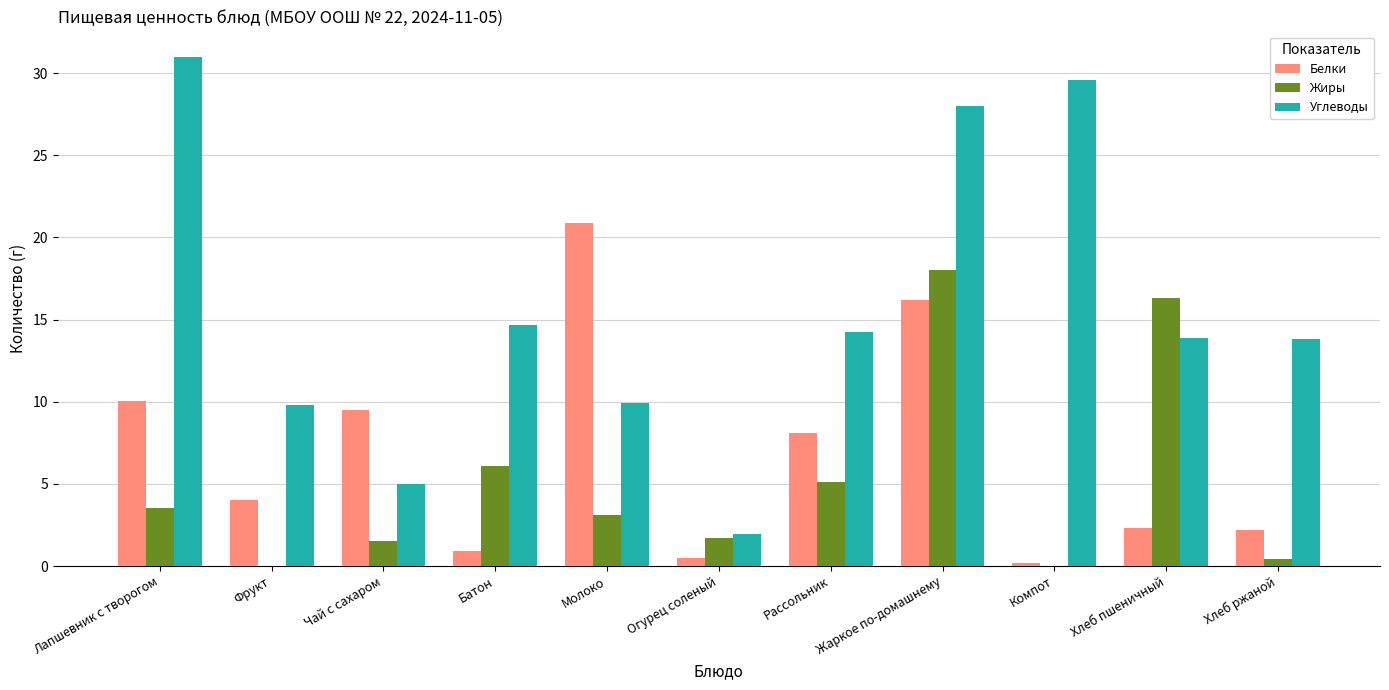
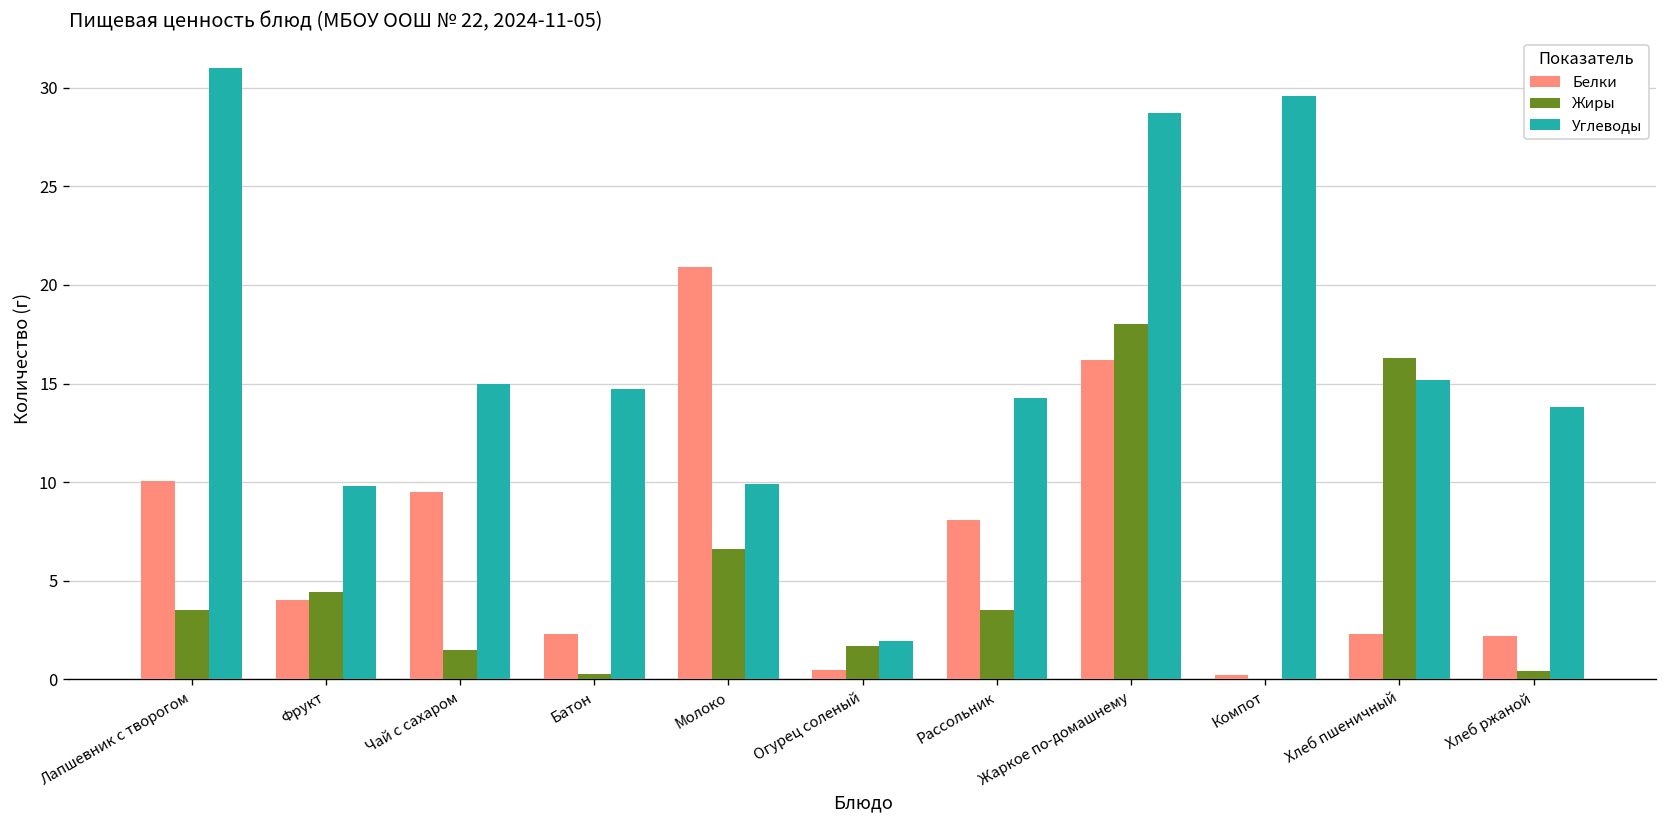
  {
    "Белки": {
      "Лапшевник с творогом": 10.1,
      "Фрукт": 4.0,
      "Чай с сахаром": 9.5,
-     "Батон": 0.9,
+     "Батон": 2.3,
      "Молоко": 20.9,
      "Огурец соленый": 0.5,
      "Рассольник": 8.1,
      "Жаркое по-домашнему": 16.2,
      "Компот": 0.2,
      "Хлеб пшеничный": 2.3,
      "Хлеб ржаной": 2.2
    },
    "Жиры": {
      "Лапшевник с творогом": 3.5,
-     "Фрукт": 0.0,
+     "Фрукт": 4.4,
      "Чай с сахаром": 1.5,
-     "Батон": 6.1,
-     "Молоко": 3.1,
+     "Батон": 0.3,
+     "Молоко": 6.6,
      "Огурец соленый": 1.7,
-     "Рассольник": 5.1,
+     "Рассольник": 3.5,
      "Жаркое по-домашнему": 18.0,
      "Компот": 0.0,
      "Хлеб пшеничный": 16.3,
      "Хлеб ржаной": 0.4
    },
    "Углеводы": {
      "Лапшевник с творогом": 31.0,
      "Фрукт": 9.8,
-     "Чай с сахаром": 5,
+     "Чай с сахаром": 15,
      "Батон": 14.7,
      "Молоко": 9.9,
      "Огурец соленый": 1.9,
      "Рассольник": 14.3,
-     "Жаркое по-домашнему": 28.0,
+     "Жаркое по-домашнему": 28.7,
      "Компот": 29.6,
-     "Хлеб пшеничный": 13.9,
+     "Хлеб пшеничный": 15.2,
      "Хлеб ржаной": 13.8
    }
  }
